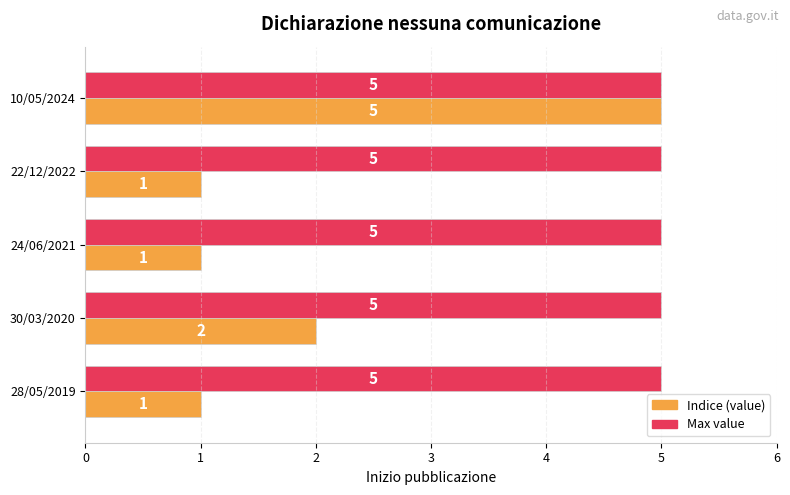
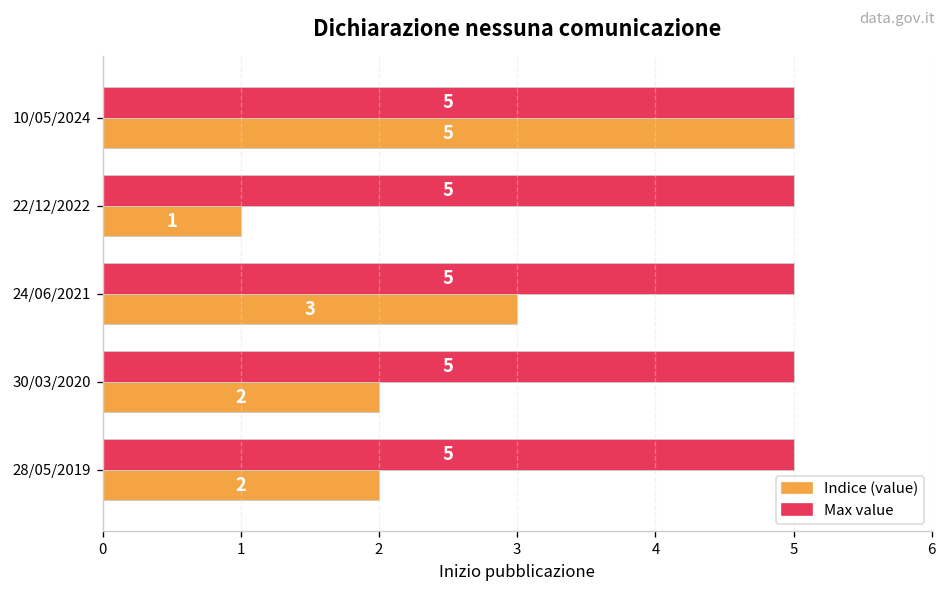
  {
    "Indice (value)": {
      "10/05/2024": 5,
      "22/12/2022": 1,
-     "24/06/2021": 1,
+     "24/06/2021": 3,
      "30/03/2020": 2,
-     "28/05/2019": 1
+     "28/05/2019": 2
    }
  }
